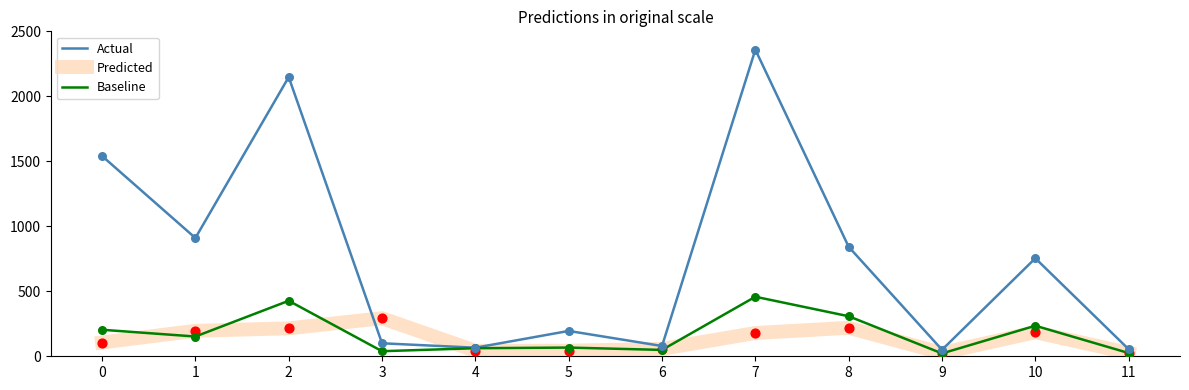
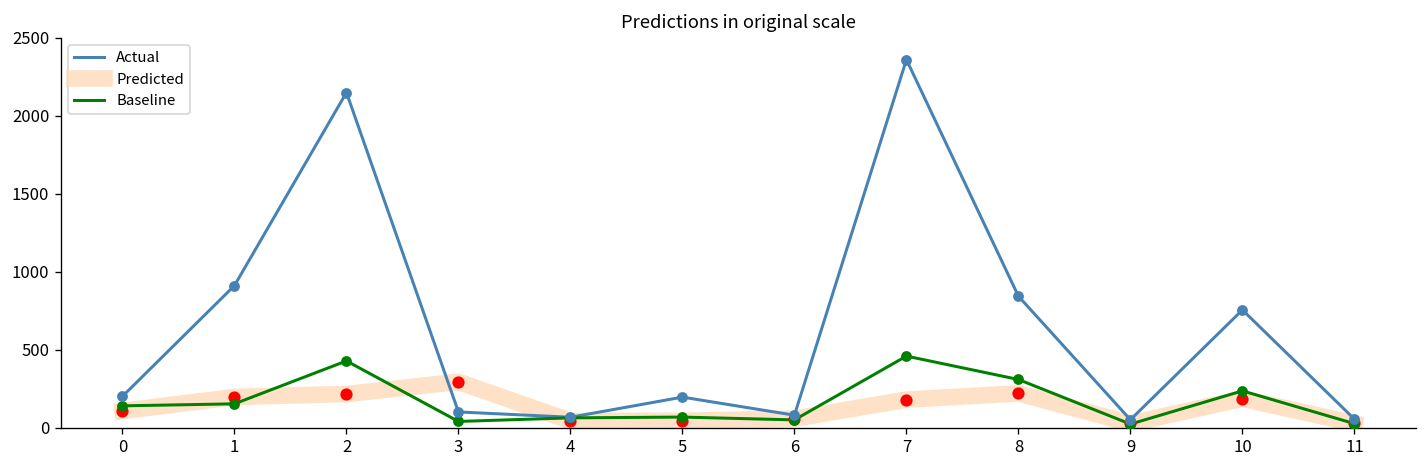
  {
    "Actual": {
-     "0": 1540,
+     "0": 200,
      "1": 910,
      "2": 2150,
      "3": 100,
      "5": 200,
      "6": 80,
      "7": 2360,
      "8": 840,
      "9": 50,
      "10": 750,
      "11": 50
    },
    "Predicted": {
      "0": 110,
      "1": 200,
      "2": 220,
      "3": 290,
      "4": 40,
      "5": 40,
      "7": 180,
      "8": 220,
      "10": 190
    },
    "Baseline": {
-     "0": 200,
+     "0": 140,
      "1": 150,
      "2": 430,
      "3": 40,
      "5": 70,
      "7": 460,
      "8": 310,
      "10": 240
    }
  }
